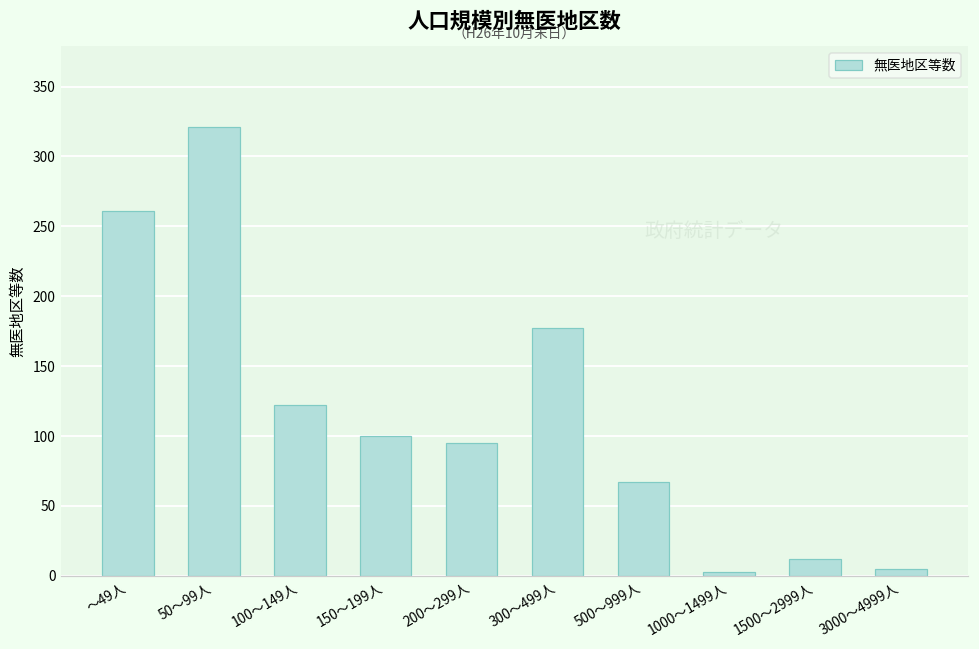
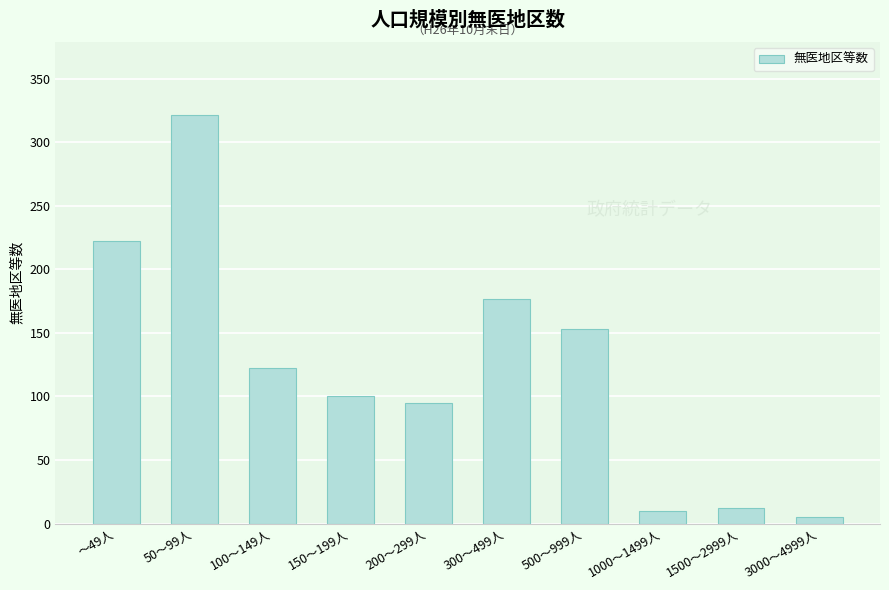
  {
-   "～49人": 261,
+   "～49人": 222,
    "50～99人": 321,
    "100～149人": 122,
    "150～199人": 100,
    "200～299人": 95,
    "300～499人": 177,
-   "500～999人": 67,
-   "1000～1499人": 3,
+   "500～999人": 153,
+   "1000～1499人": 10,
    "1500～2999人": 12,
    "3000～4999人": 5
  }
